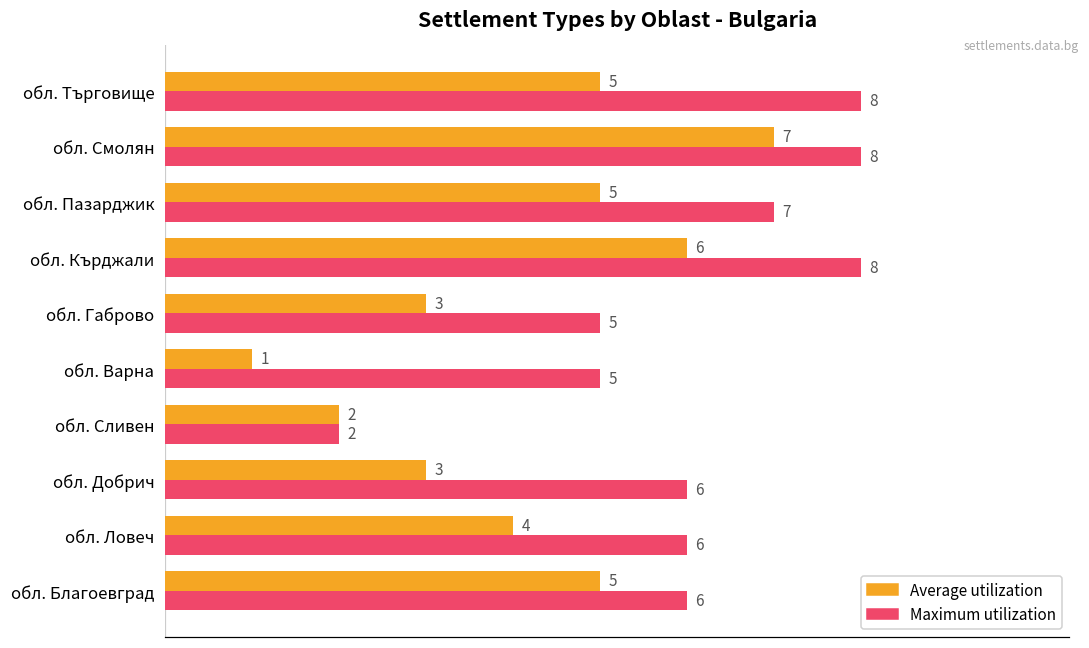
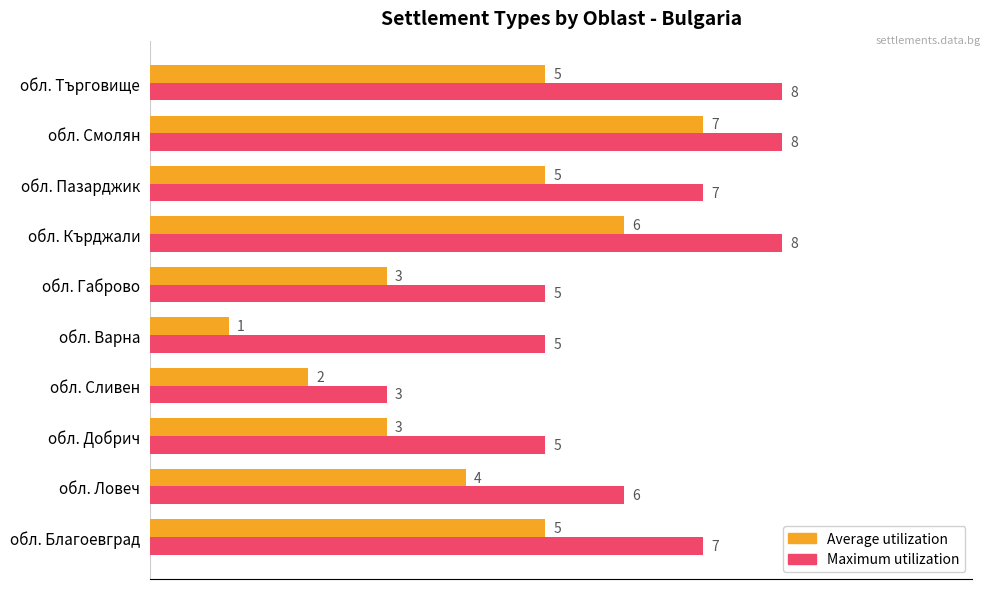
  {
    "Average utilization": {
      "обл. Търговище": 5,
      "обл. Смолян": 7,
      "обл. Пазарджик": 5,
      "обл. Кърджали": 6,
      "обл. Габрово": 3,
      "обл. Варна": 1,
      "обл. Сливен": 2,
      "обл. Добрич": 3,
      "обл. Ловеч": 4,
      "обл. Благоевград": 5
    },
    "Maximum utilization": {
      "обл. Търговище": 8,
      "обл. Смолян": 8,
      "обл. Пазарджик": 7,
      "обл. Кърджали": 8,
      "обл. Габрово": 5,
      "обл. Варна": 5,
-     "обл. Сливен": 2,
-     "обл. Добрич": 6,
+     "обл. Сливен": 3,
+     "обл. Добрич": 5,
      "обл. Ловеч": 6,
-     "обл. Благоевград": 6
+     "обл. Благоевград": 7
    }
  }
